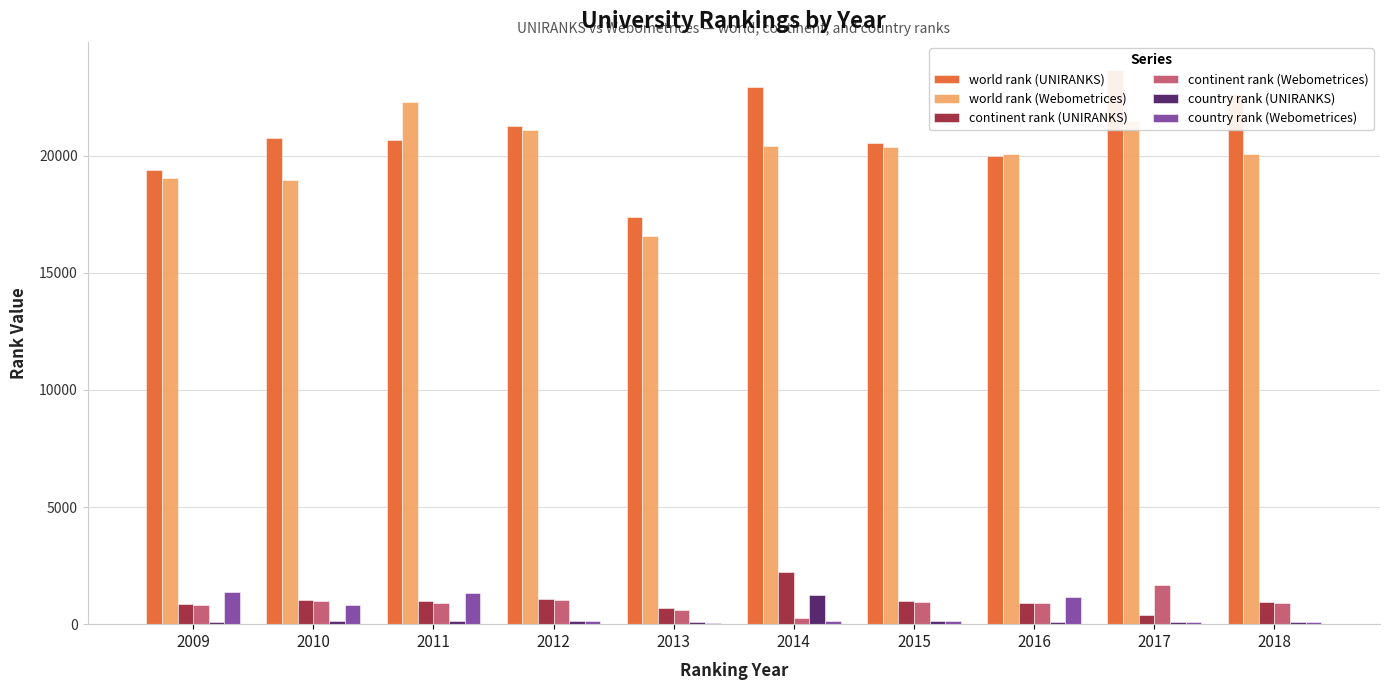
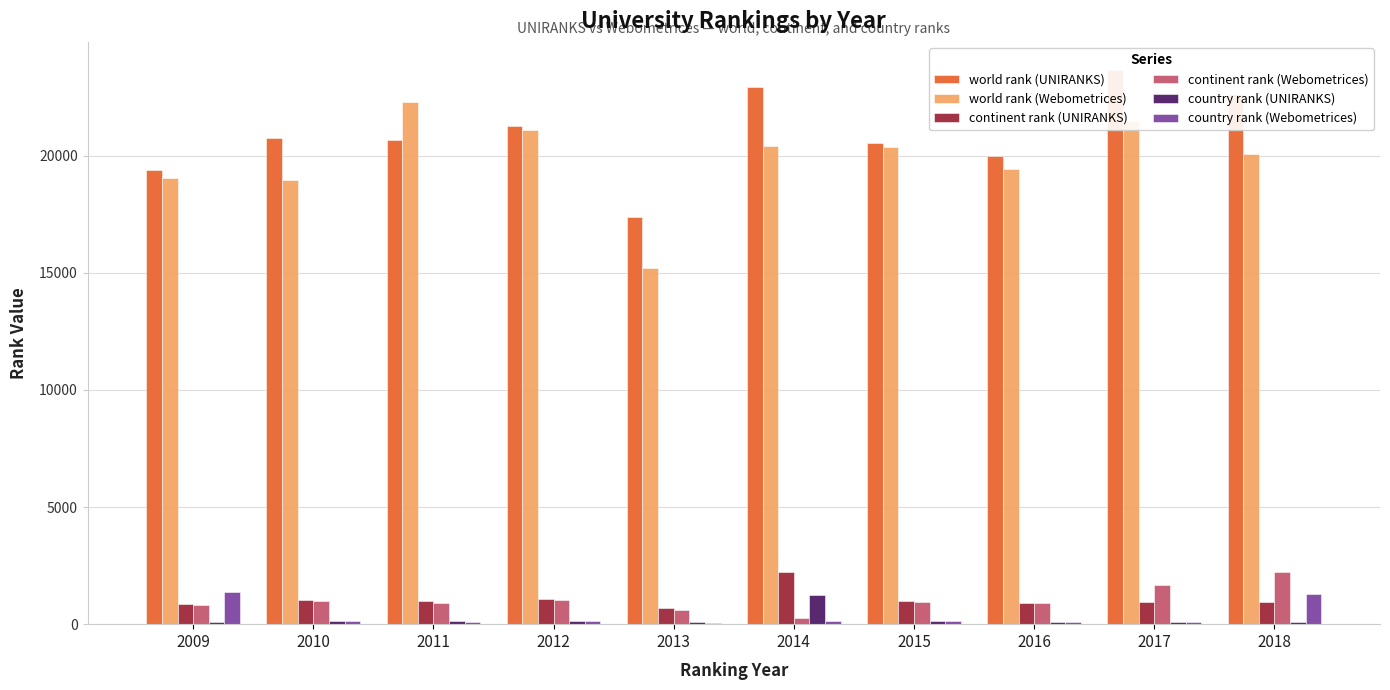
  {
    "world rank (UNIRANKS)": {
      "2009": 19400,
      "2010": 20800,
      "2011": 20700,
      "2012": 21300,
      "2013": 17400,
      "2014": 22900,
      "2015": 20600,
      "2016": 20000
    },
    "world rank (Webometrices)": {
      "2009": 19100,
      "2010": 18900,
      "2011": 22300,
      "2012": 21100,
-     "2013": 16600,
+     "2013": 15200,
      "2014": 20400,
      "2015": 20400,
-     "2016": 20100,
+     "2016": 19400,
      "2018": 20100
    },
    "continent rank (UNIRANKS)": {
      "2009": 900,
      "2010": 1000,
      "2011": 1000,
      "2012": 1100,
      "2013": 700,
      "2014": 2200,
      "2015": 1000,
      "2016": 900,
-     "2017": 400,
+     "2017": 1000,
      "2018": 900
    },
    "continent rank (Webometrices)": {
      "2009": 800,
      "2010": 1000,
      "2011": 900,
      "2012": 1100,
      "2013": 600,
      "2014": 300,
      "2015": 900,
      "2016": 900,
      "2017": 1700,
-     "2018": 900
+     "2018": 2200
    },
    "country rank (UNIRANKS)": {
      "2009": 100,
      "2010": 100,
      "2011": 100,
      "2012": 200,
      "2014": 1300,
      "2015": 100,
      "2017": 100
    },
    "country rank (Webometrices)": {
      "2009": 1400,
-     "2010": 800,
-     "2011": 1300,
+     "2010": 100,
+     "2011": 100,
      "2012": 100,
      "2014": 100,
      "2015": 100,
-     "2016": 1200,
+     "2016": 100,
      "2017": 100,
-     "2018": 100
+     "2018": 1300
    }
  }
